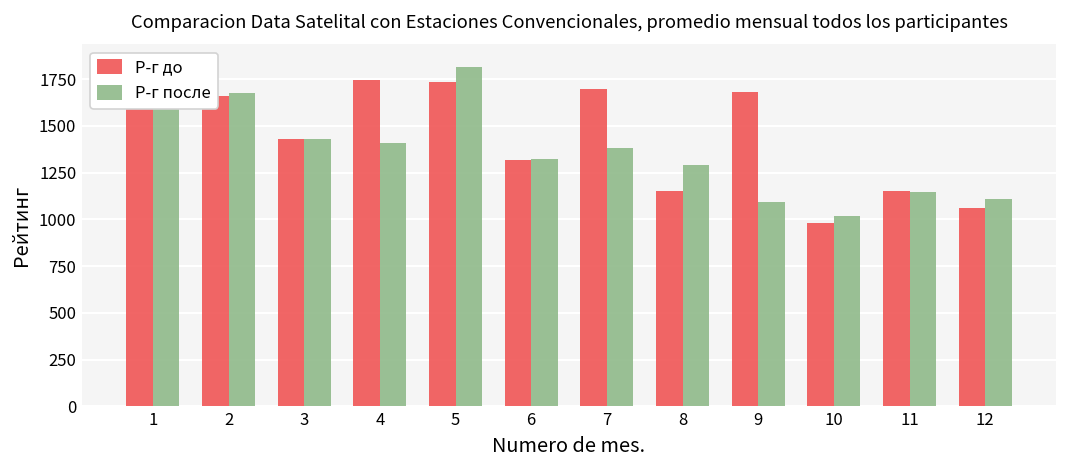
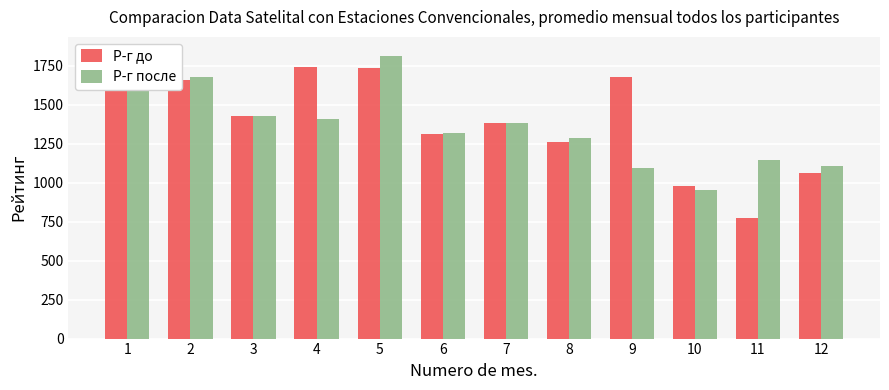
  {
    "Р-г до": {
      "3": 1430,
      "4": 1740,
      "5": 1740,
      "6": 1320,
-     "7": 1700,
-     "8": 1150,
+     "7": 1390,
+     "8": 1260,
      "9": 1680,
      "10": 980,
-     "11": 1150,
+     "11": 770,
      "12": 1060
    },
    "Р-г после": {
      "2": 1680,
      "3": 1430,
      "4": 1410,
      "5": 1820,
      "6": 1320,
      "7": 1380,
      "8": 1290,
      "9": 1090,
-     "10": 1020,
+     "10": 960,
      "11": 1140,
      "12": 1110
    }
  }
